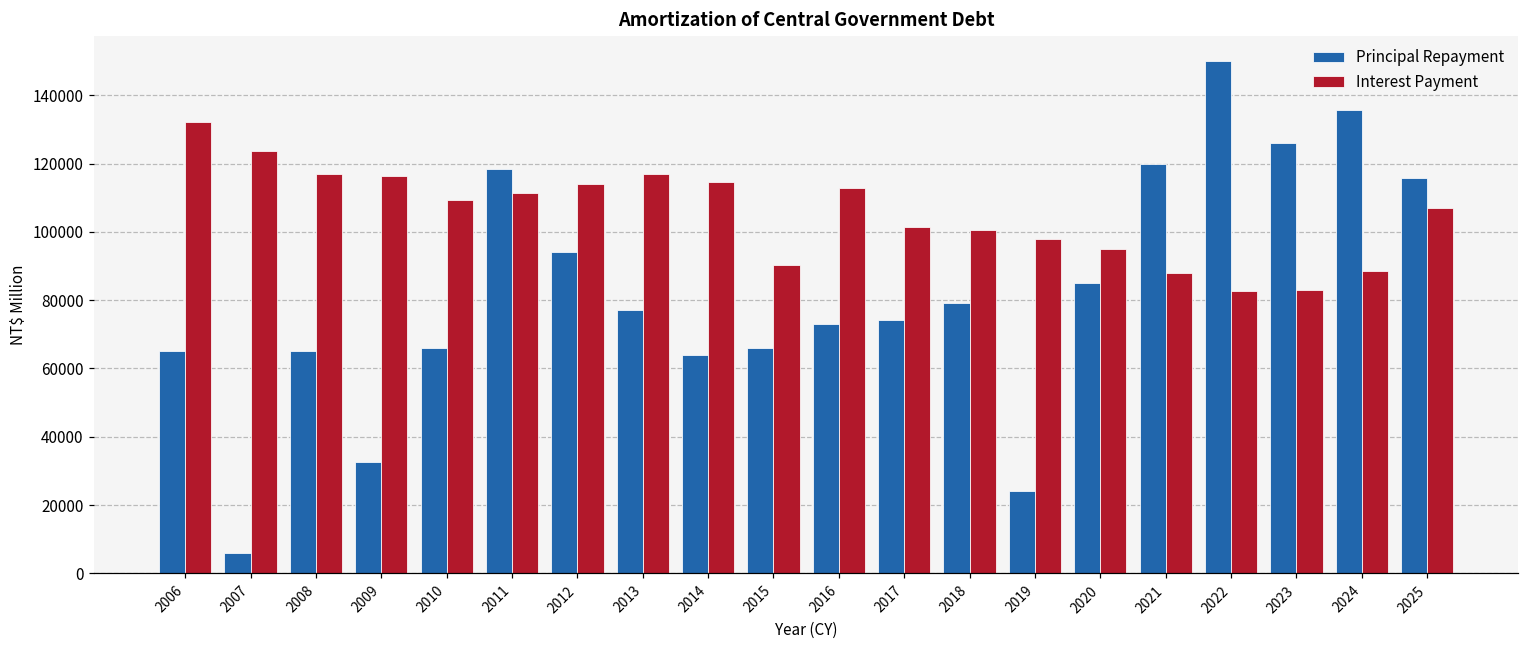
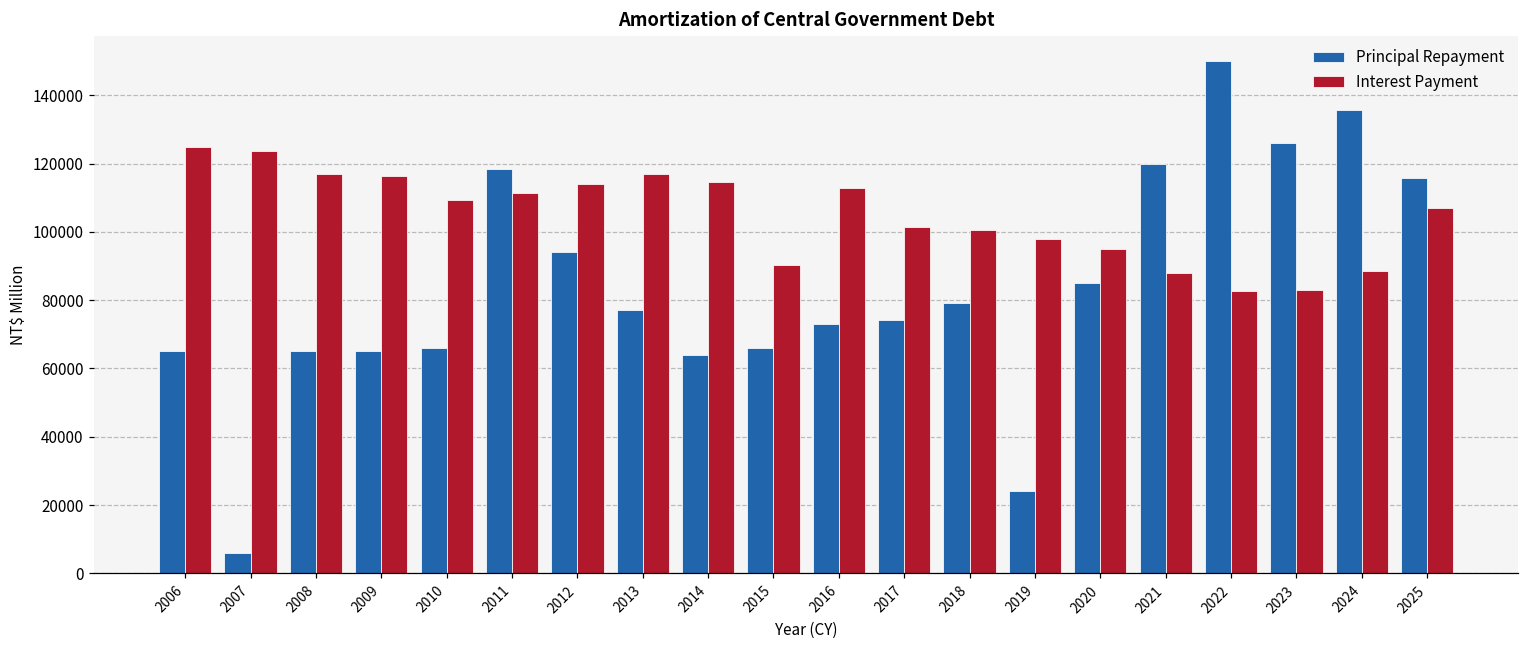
  {
    "Principal Repayment": {
      "2006": 65000,
      "2007": 6000,
      "2008": 65000,
-     "2009": 33000,
+     "2009": 65000,
      "2010": 66000,
      "2011": 118000,
      "2012": 94000,
      "2013": 77000,
      "2014": 64000,
      "2015": 66000,
      "2016": 73000,
      "2017": 74000,
      "2018": 79000,
      "2019": 24000,
      "2020": 85000,
      "2021": 120000,
      "2022": 150000,
      "2023": 126000,
      "2024": 136000,
      "2025": 116000
    },
    "Interest Payment": {
-     "2006": 132000,
+     "2006": 125000,
      "2007": 124000,
      "2008": 117000,
      "2009": 116000,
      "2010": 109000,
      "2011": 111000,
      "2012": 114000,
      "2013": 117000,
      "2014": 115000,
      "2015": 90000,
      "2016": 113000,
      "2017": 101000,
      "2018": 100000,
      "2019": 98000,
      "2020": 95000,
      "2021": 88000,
      "2022": 83000,
      "2023": 83000,
      "2024": 88000,
      "2025": 107000
    }
  }
